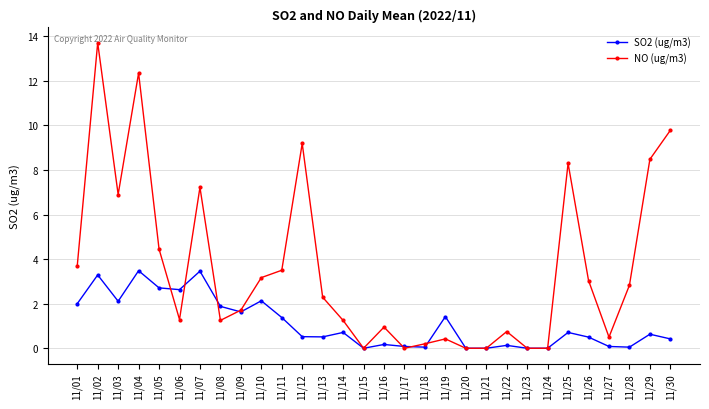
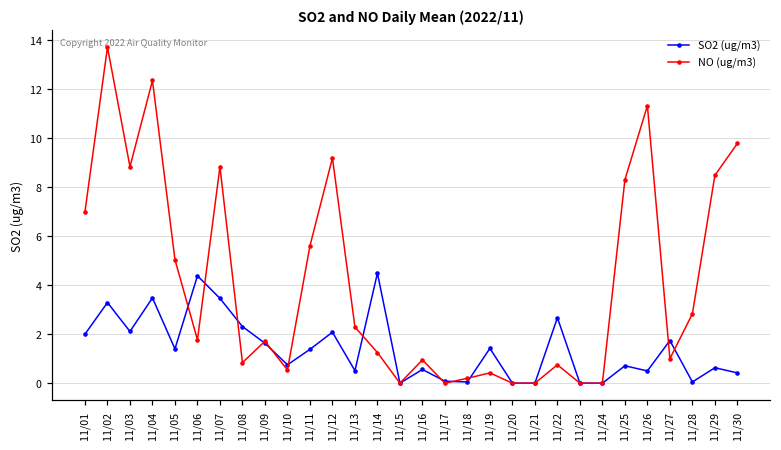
  {
    "SO2 (ug/m3)": {
      "11/01": 2.0,
      "11/02": 3.3,
      "11/03": 2.1,
      "11/04": 3.5,
-     "11/05": 2.7,
-     "11/06": 2.6,
+     "11/05": 1.4,
+     "11/06": 4.4,
      "11/07": 3.5,
-     "11/08": 1.9,
-     "11/10": 2.1,
+     "11/08": 2.3,
+     "11/10": 0.8,
      "11/11": 1.4,
-     "11/12": 0.5,
+     "11/12": 2.1,
      "11/13": 0.5,
-     "11/14": 0.7,
-     "11/16": 0.2,
+     "11/14": 4.5,
+     "11/16": 0.6,
      "11/18": 0.1,
      "11/19": 1.4,
-     "11/22": 0.1,
+     "11/22": 2.7,
      "11/25": 0.7,
      "11/26": 0.5,
-     "11/27": 0.1,
+     "11/27": 1.7,
      "11/28": 0.1,
      "11/29": 0.6,
      "11/30": 0.4
    },
    "NO (ug/m3)": {
-     "11/01": 3.7,
-     "11/03": 6.9,
+     "11/01": 7.0,
+     "11/03": 8.8,
      "11/04": 12.4,
-     "11/05": 4.5,
-     "11/06": 1.3,
-     "11/07": 7.2,
-     "11/08": 1.3,
-     "11/10": 3.2,
-     "11/11": 3.5,
+     "11/05": 5.0,
+     "11/06": 1.8,
+     "11/07": 8.8,
+     "11/08": 0.8,
+     "11/10": 0.5,
+     "11/11": 5.6,
      "11/12": 9.2,
      "11/13": 2.3,
      "11/14": 1.3,
      "11/16": 1.0,
      "11/18": 0.2,
      "11/19": 0.4,
      "11/22": 0.8,
      "11/25": 8.3,
-     "11/26": 3.0,
-     "11/27": 0.5,
+     "11/26": 11.3,
+     "11/27": 1.0,
      "11/28": 2.8,
      "11/29": 8.5,
      "11/30": 9.8
    }
  }
